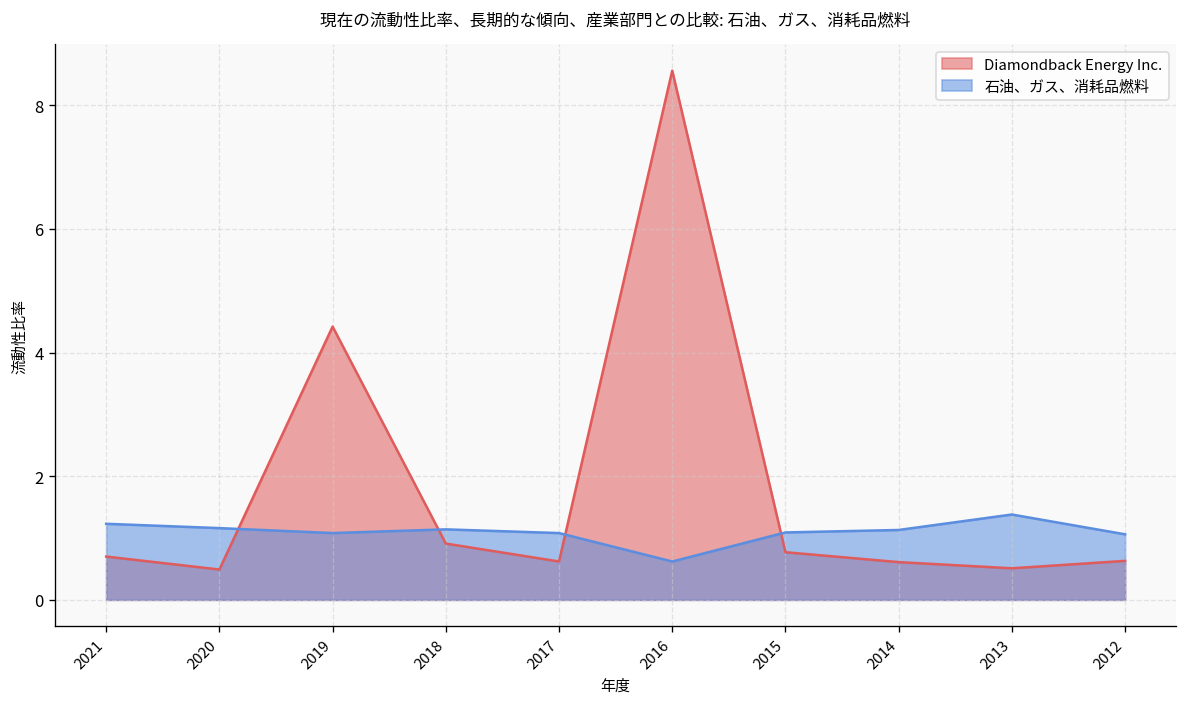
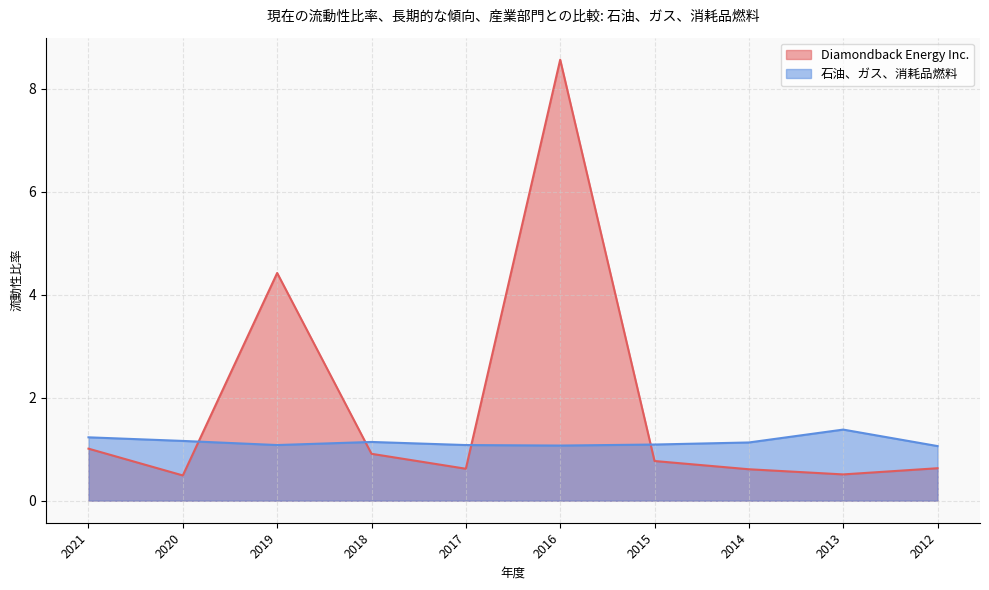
  {
    "Diamondback Energy Inc.": {
-     "2021": 0.7,
+     "2021": 1.0,
      "2020": 0.5,
      "2019": 4.4,
      "2018": 0.9,
      "2017": 0.6,
      "2016": 8.6,
      "2015": 0.8,
      "2014": 0.6,
      "2013": 0.5,
      "2012": 0.6
    },
    "石油、ガス、消耗品燃料": {
      "2021": 1.2,
      "2020": 1.2,
      "2019": 1.1,
      "2018": 1.1,
      "2017": 1.1,
-     "2016": 0.6,
+     "2016": 1.1,
      "2015": 1.1,
      "2014": 1.1,
      "2013": 1.4,
      "2012": 1.1
    }
  }
